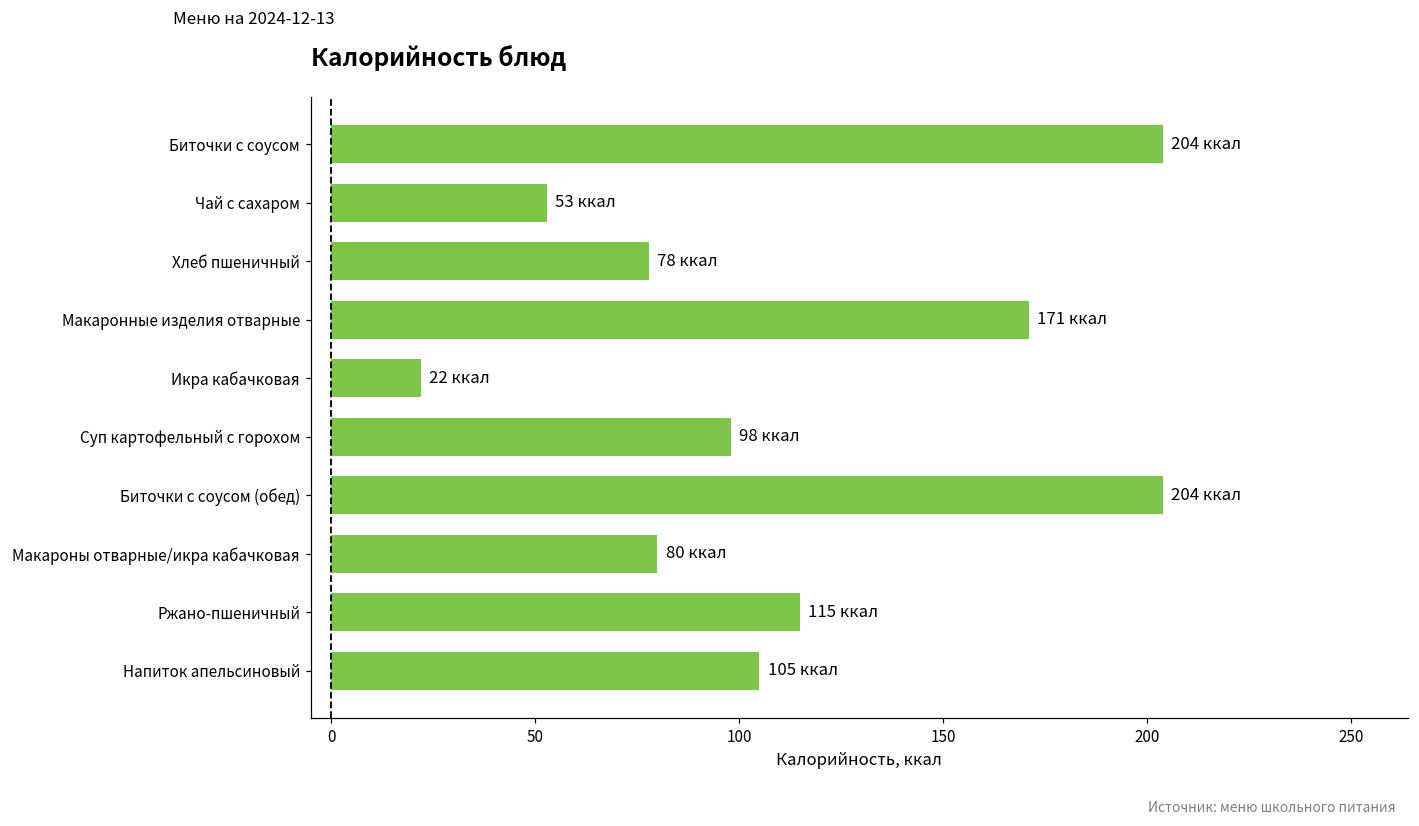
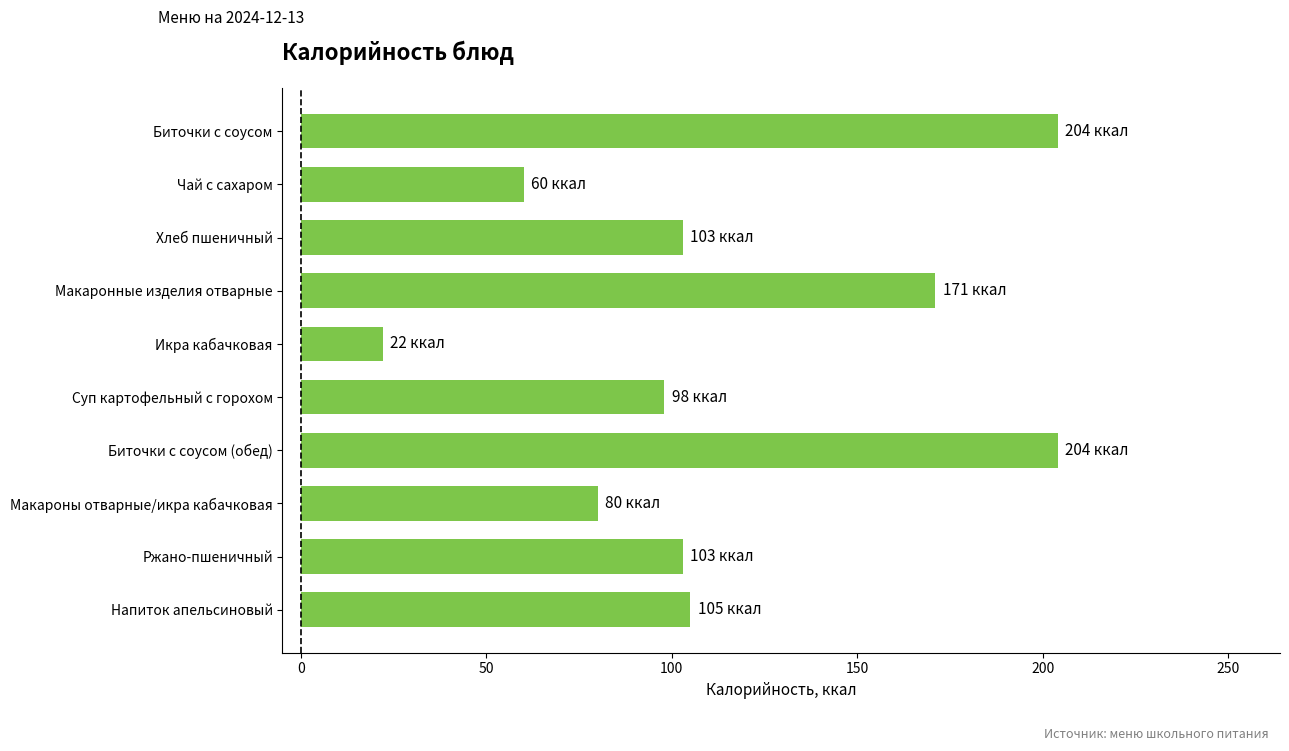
  {
    "Биточки с соусом": 204,
-   "Чай с сахаром": 53,
-   "Хлеб пшеничный": 78,
+   "Чай с сахаром": 60,
+   "Хлеб пшеничный": 103,
    "Макаронные изделия отварные": 171,
    "Икра кабачковая": 22,
    "Суп картофельный с горохом": 98,
    "Биточки с соусом (обед)": 204,
    "Макароны отварные/икра кабачковая": 80,
-   "Ржано-пшеничный": 115,
+   "Ржано-пшеничный": 103,
    "Напиток апельсиновый": 105
  }
